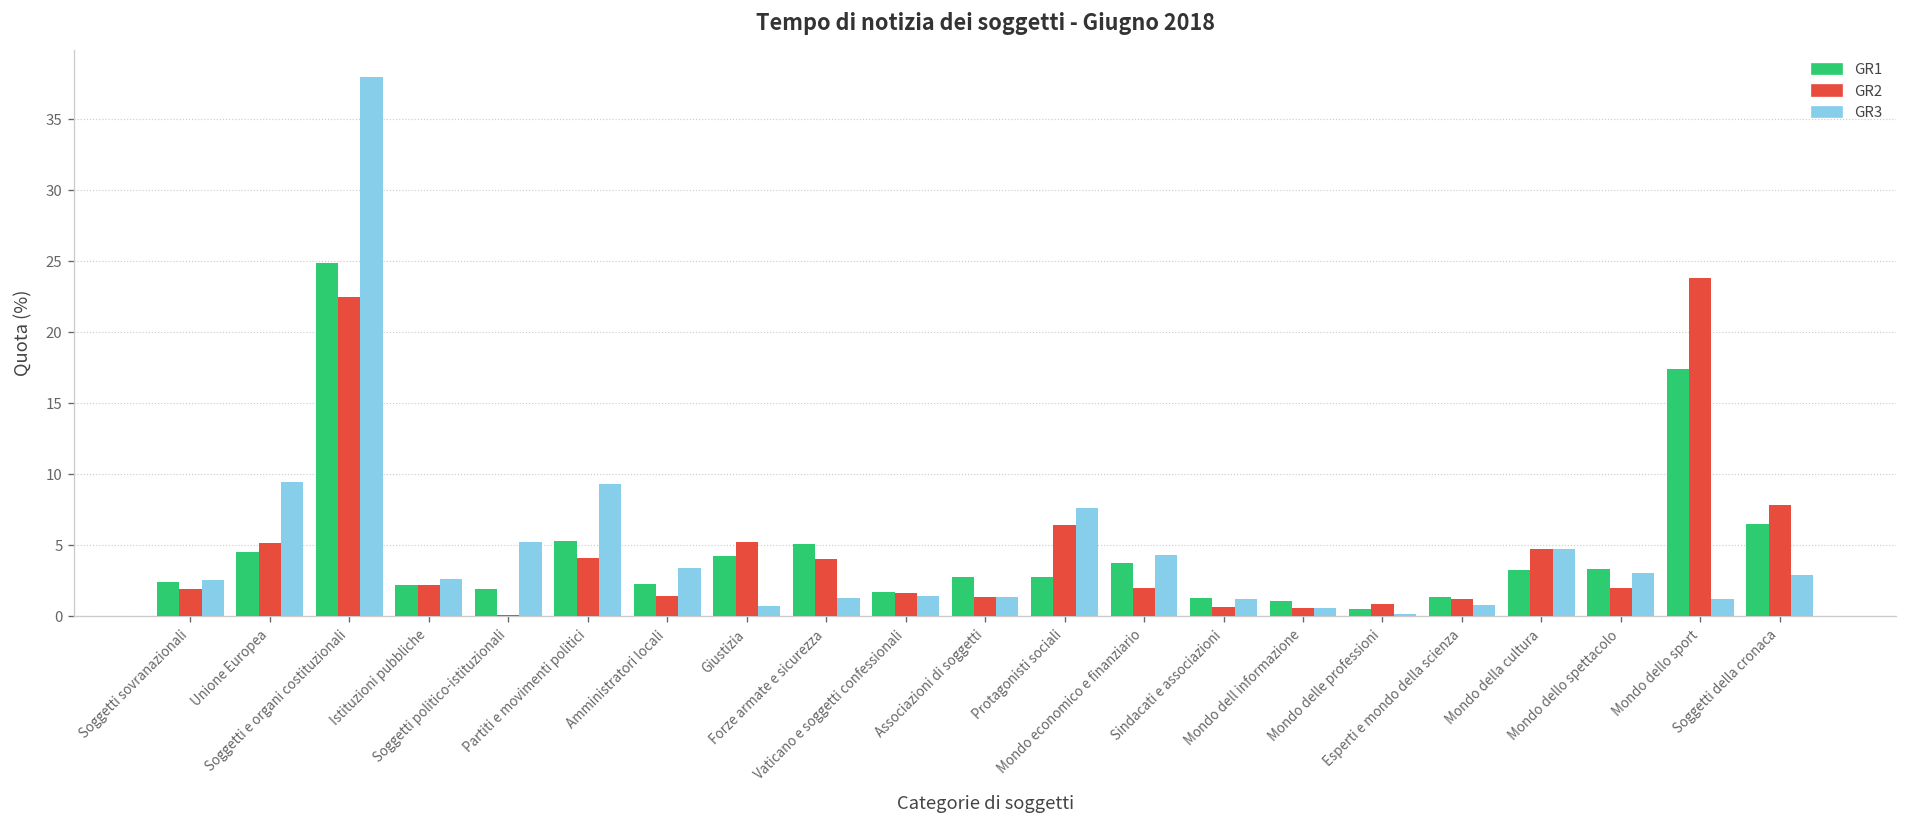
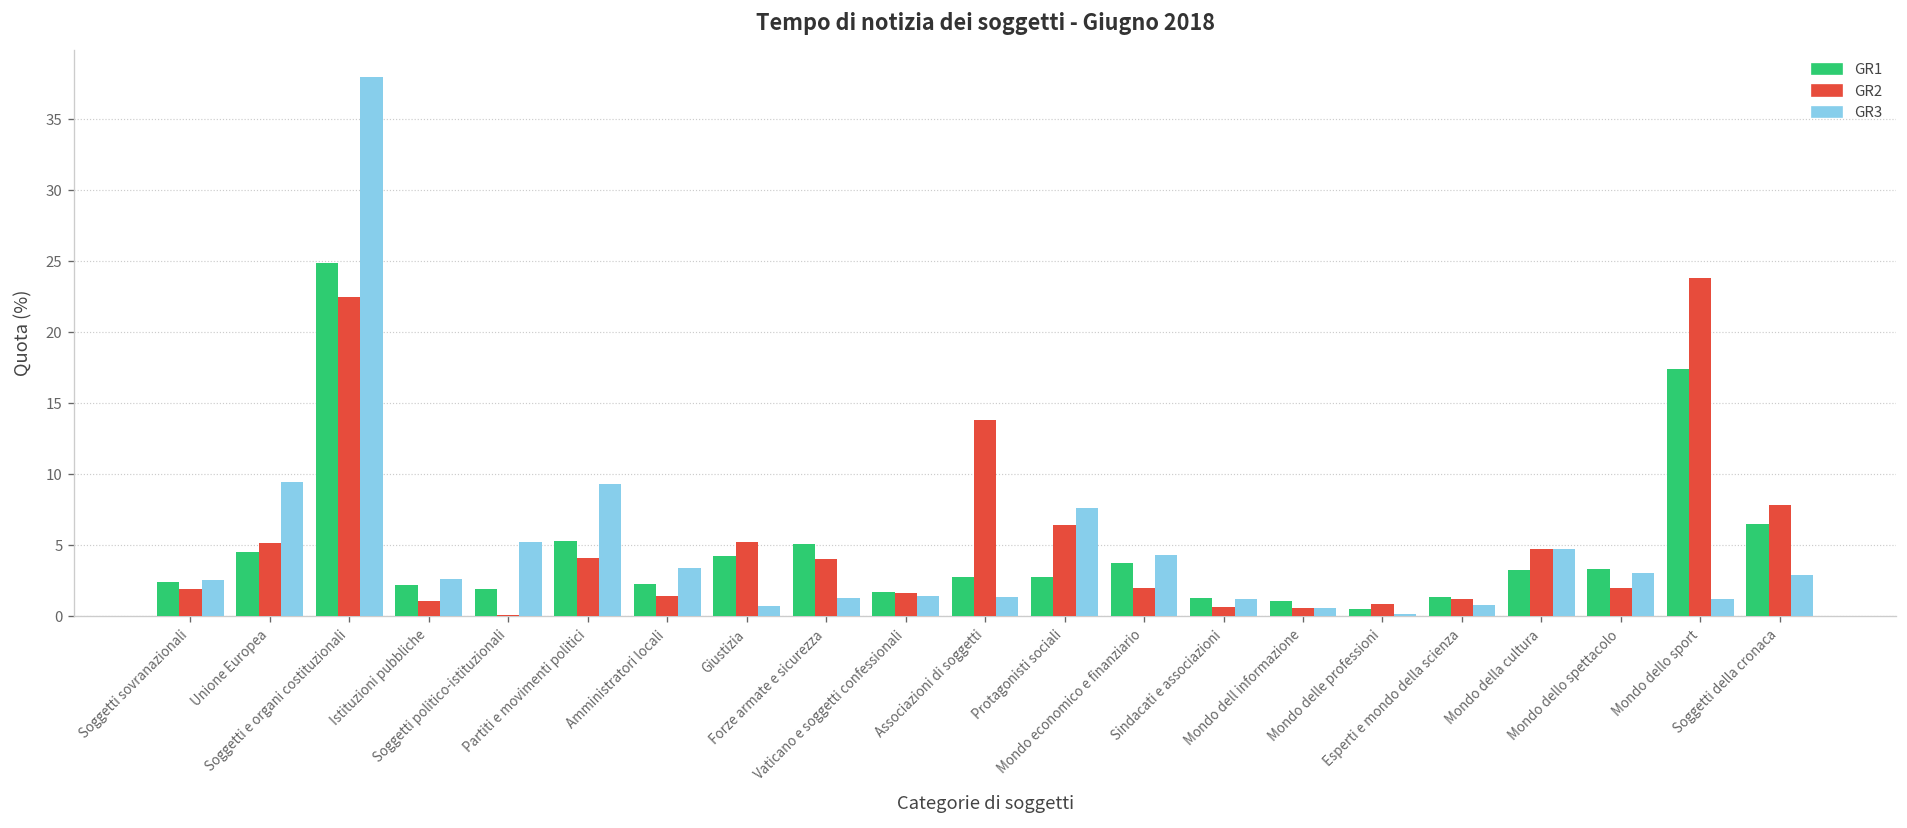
  {
    "GR1": {
      "Soggetti sovranazionali": 2.4,
      "Unione Europea": 4.6,
      "Soggetti e organi costituzionali": 24.8,
      "Istituzioni pubbliche": 2.2,
      "Soggetti politico-istituzionali": 2.0,
      "Partiti e movimenti politici": 5.3,
      "Amministratori locali": 2.3,
      "Giustizia": 4.2,
      "Forze armate e sicurezza": 5.1,
      "Vaticano e soggetti confessionali": 1.7,
      "Associazioni di soggetti": 2.8,
      "Protagonisti sociali": 2.8,
      "Mondo economico e finanziario": 3.7,
      "Sindacati e associazioni": 1.3,
      "Mondo dell informazione": 1.1,
      "Mondo delle professioni": 0.5,
      "Esperti e mondo della scienza": 1.4,
      "Mondo della cultura": 3.3,
      "Mondo dello spettacolo": 3.4,
      "Mondo dello sport": 17.4,
      "Soggetti della cronaca": 6.5
    },
    "GR2": {
      "Soggetti sovranazionali": 1.9,
      "Unione Europea": 5.1,
      "Soggetti e organi costituzionali": 22.5,
-     "Istituzioni pubbliche": 2.2,
+     "Istituzioni pubbliche": 1.1,
      "Partiti e movimenti politici": 4.1,
      "Amministratori locali": 1.4,
      "Giustizia": 5.2,
      "Forze armate e sicurezza": 4.1,
      "Vaticano e soggetti confessionali": 1.7,
-     "Associazioni di soggetti": 1.4,
+     "Associazioni di soggetti": 13.8,
      "Protagonisti sociali": 6.4,
      "Mondo economico e finanziario": 2.0,
      "Sindacati e associazioni": 0.7,
      "Mondo dell informazione": 0.6,
      "Mondo delle professioni": 0.9,
      "Esperti e mondo della scienza": 1.2,
      "Mondo della cultura": 4.8,
      "Mondo dello spettacolo": 2.0,
      "Mondo dello sport": 23.8,
      "Soggetti della cronaca": 7.8
    },
    "GR3": {
      "Soggetti sovranazionali": 2.6,
      "Unione Europea": 9.5,
      "Soggetti e organi costituzionali": 38.0,
      "Istituzioni pubbliche": 2.6,
      "Soggetti politico-istituzionali": 5.2,
      "Partiti e movimenti politici": 9.3,
      "Amministratori locali": 3.4,
      "Giustizia": 0.7,
      "Forze armate e sicurezza": 1.3,
      "Vaticano e soggetti confessionali": 1.5,
      "Associazioni di soggetti": 1.3,
      "Protagonisti sociali": 7.6,
      "Mondo economico e finanziario": 4.3,
      "Sindacati e associazioni": 1.2,
      "Mondo dell informazione": 0.6,
      "Esperti e mondo della scienza": 0.8,
      "Mondo della cultura": 4.7,
      "Mondo dello spettacolo": 3.1,
      "Mondo dello sport": 1.2,
      "Soggetti della cronaca": 2.9
    }
  }
